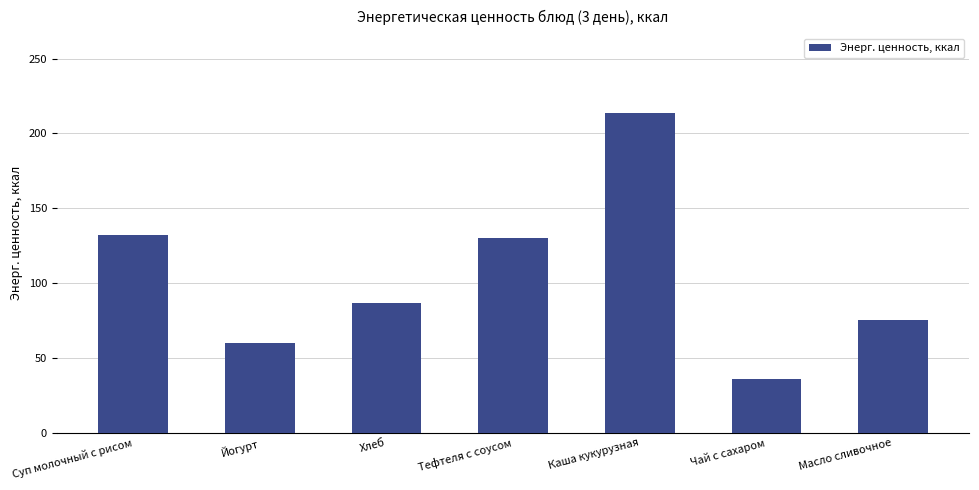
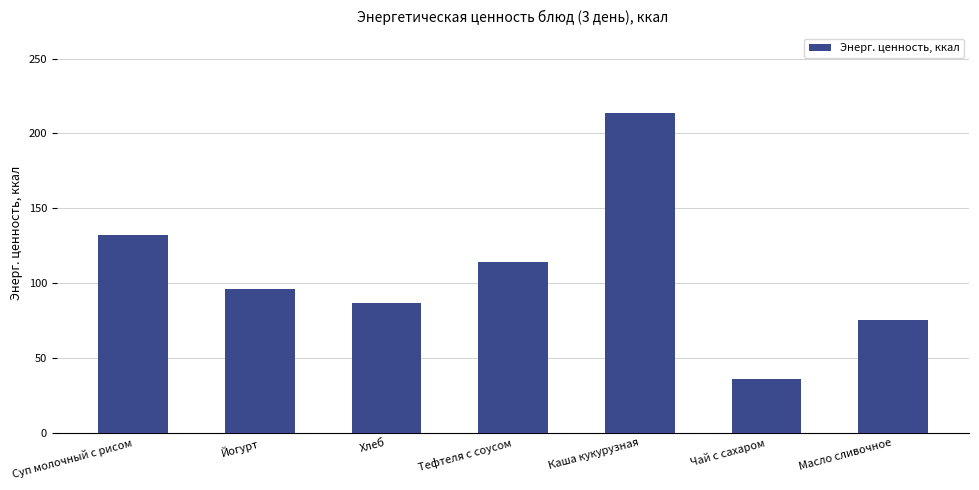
  {
    "Суп молочный с рисом": 132,
-   "Йогурт": 60,
+   "Йогурт": 96,
    "Хлеб": 87,
-   "Тефтеля с соусом": 130,
+   "Тефтеля с соусом": 114,
    "Каша кукурузная": 214,
    "Чай с сахаром": 36,
    "Масло сливочное": 75
  }
